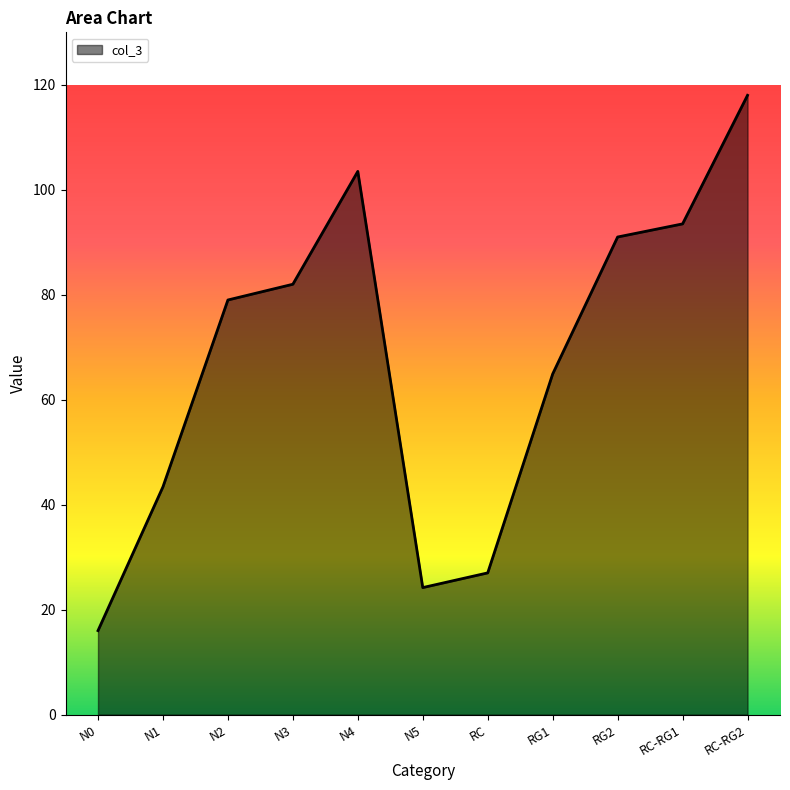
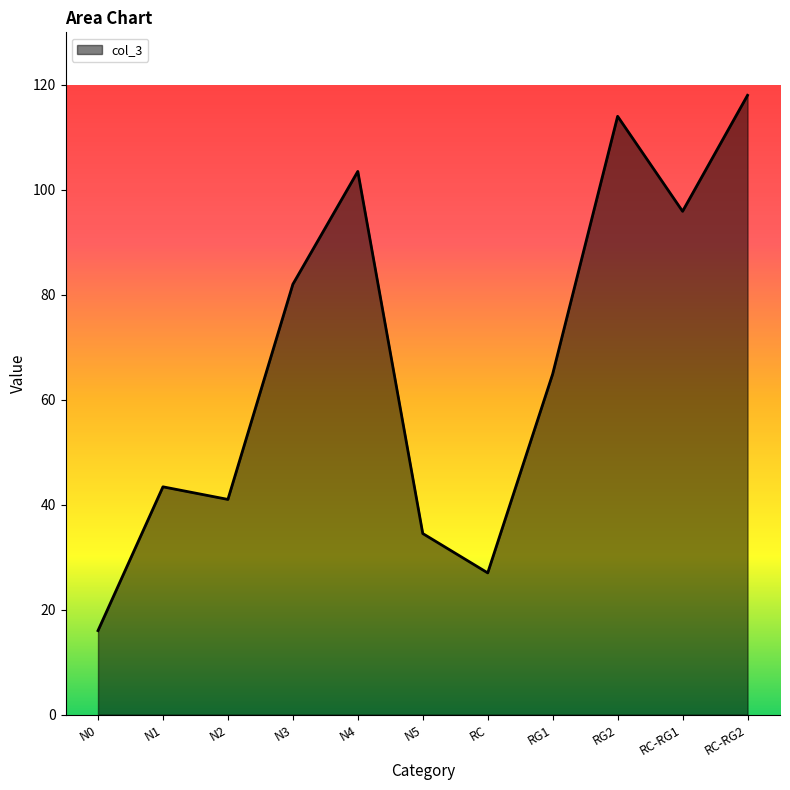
  {
    "N0": 16,
    "N1": 43,
-   "N2": 79,
+   "N2": 41,
    "N3": 82,
    "N4": 104,
-   "N5": 24,
+   "N5": 35,
    "RC": 27,
    "RG1": 65,
-   "RG2": 91,
-   "RC-RG1": 94,
+   "RG2": 114,
+   "RC-RG1": 96,
    "RC-RG2": 118
  }
